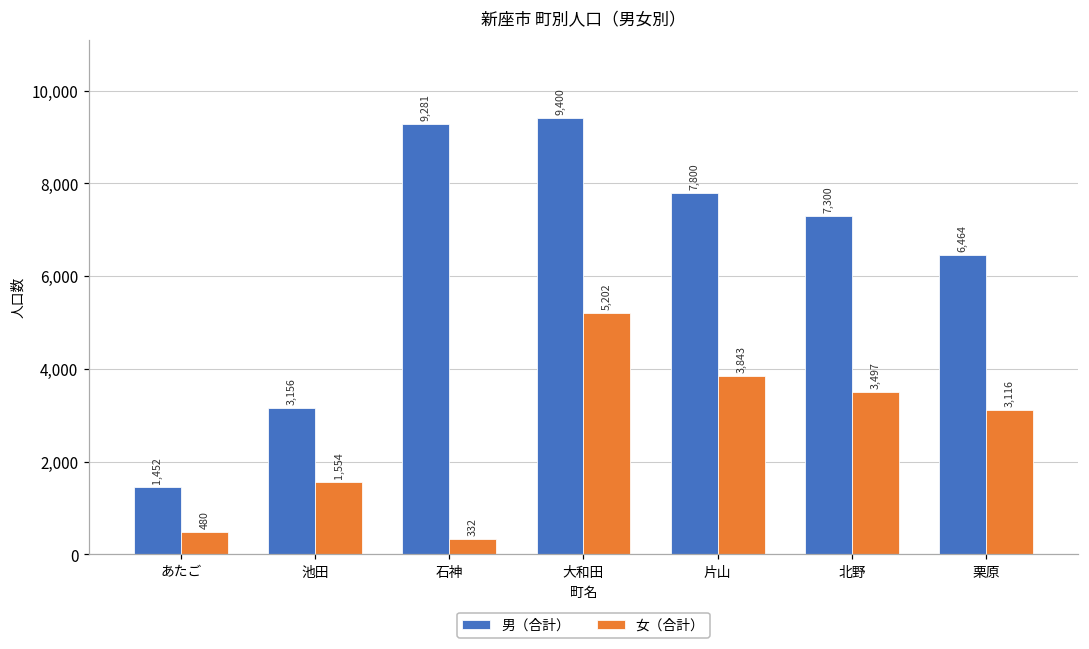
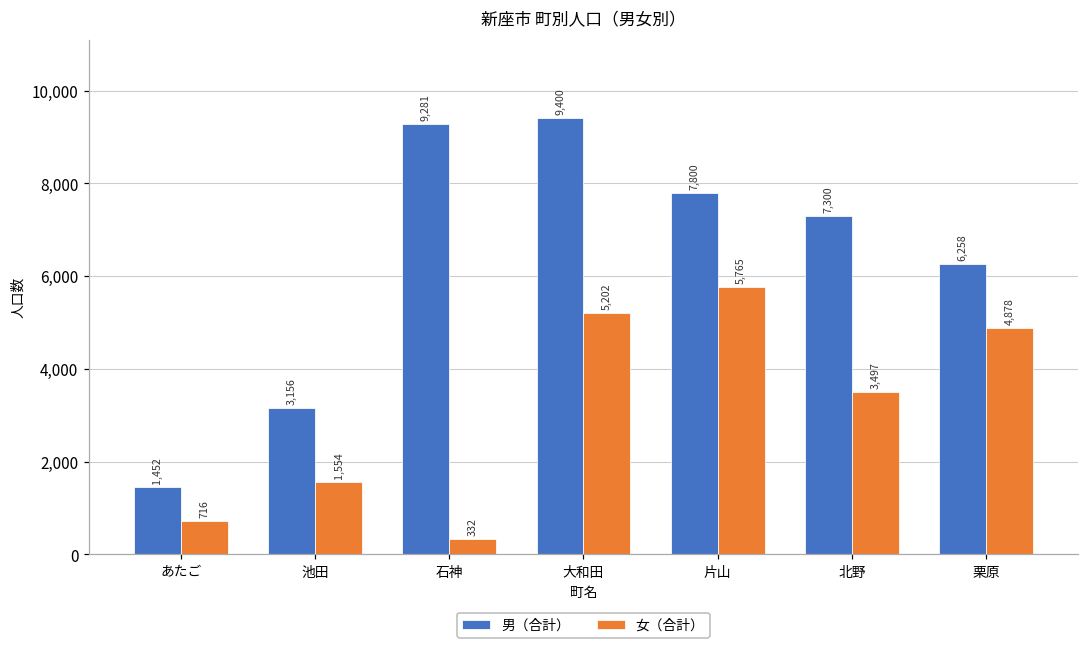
  {
    "男（合計）": {
      "あたご": "1,452",
      "池田": "3,156",
      "石神": "9,281",
      "大和田": "9,400",
      "片山": "7,800",
      "北野": "7,300",
-     "栗原": "6,464"
+     "栗原": "6,258"
    },
    "女（合計）": {
-     "あたご": "480",
+     "あたご": "716",
      "池田": "1,554",
      "石神": "332",
      "大和田": "5,202",
-     "片山": "3,843",
+     "片山": "5,765",
      "北野": "3,497",
-     "栗原": "3,116"
+     "栗原": "4,878"
    }
  }
